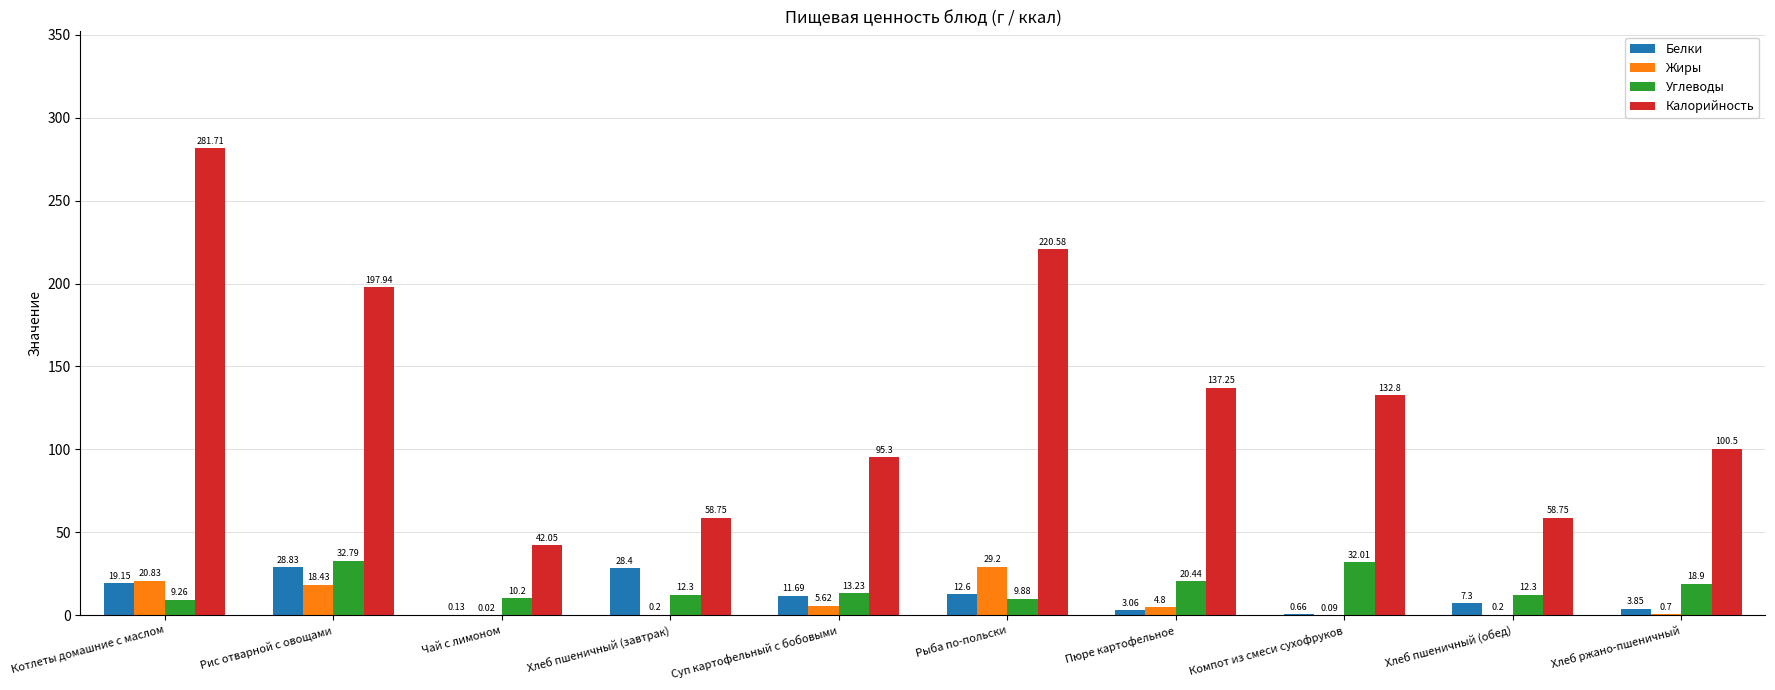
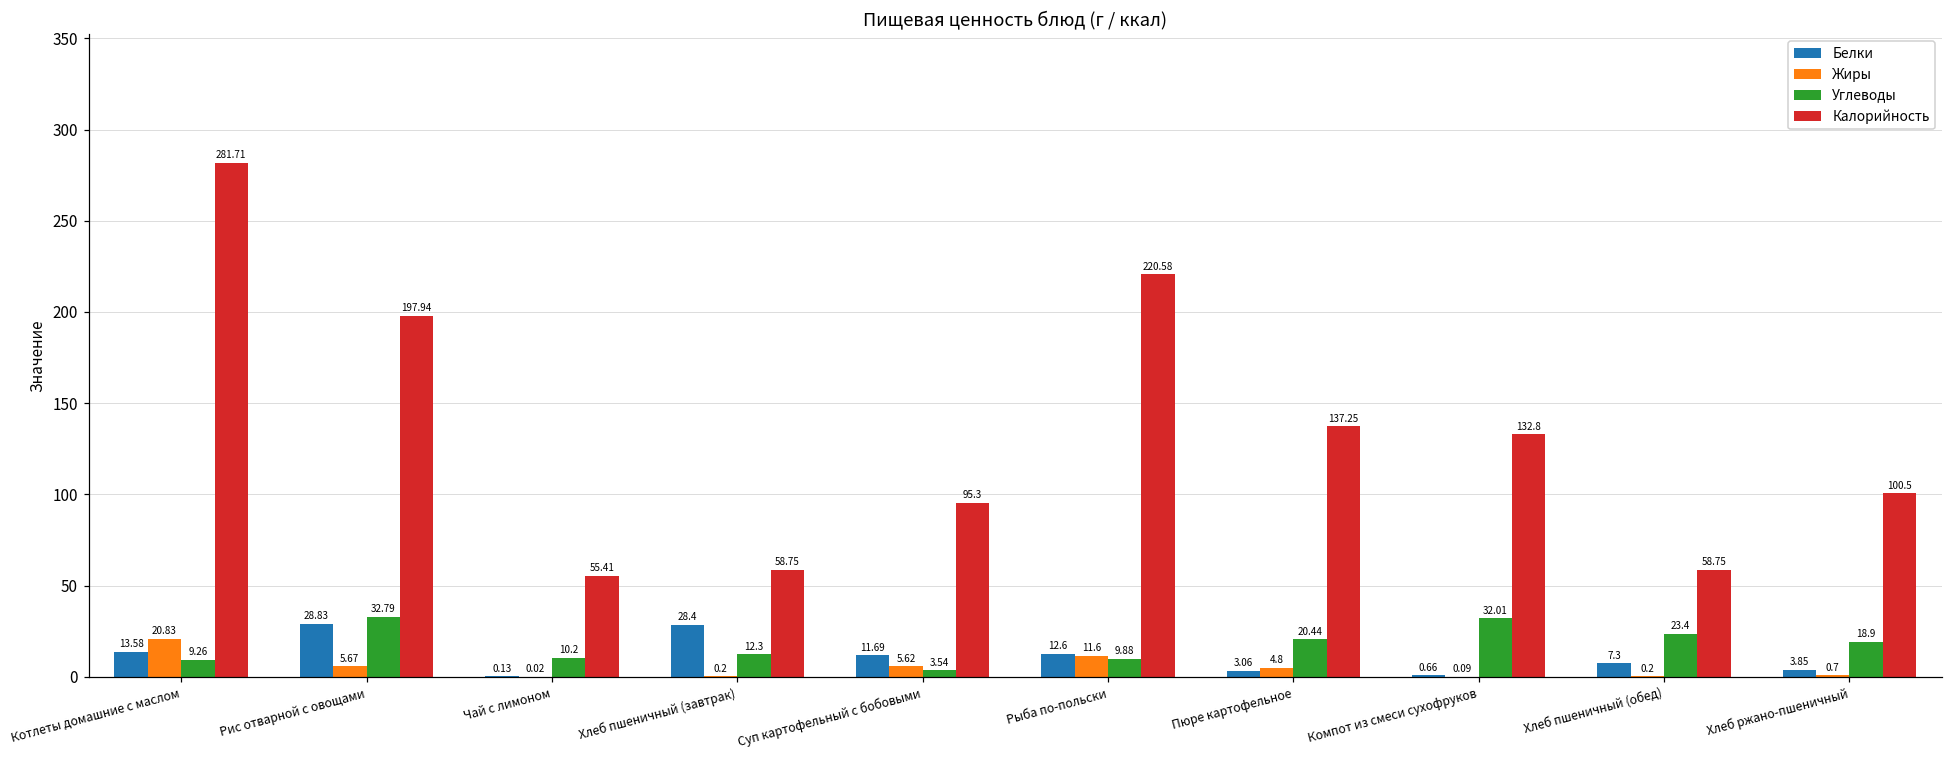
  {
    "Белки": {
-     "Котлеты домашние с маслом": 19.15,
+     "Котлеты домашние с маслом": 13.58,
      "Рис отварной с овощами": 28.83,
      "Чай с лимоном": 0.13,
      "Хлеб пшеничный (завтрак)": 28.4,
      "Суп картофельный с бобовыми": 11.69,
      "Рыба по-польски": 12.6,
      "Пюре картофельное": 3.06,
      "Компот из смеси сухофруков": 0.66,
      "Хлеб пшеничный (обед)": 7.3,
      "Хлеб ржано-пшеничный": 3.85
    },
    "Жиры": {
      "Котлеты домашние с маслом": 20.83,
-     "Рис отварной с овощами": 18.43,
+     "Рис отварной с овощами": 5.67,
      "Чай с лимоном": 0.02,
      "Хлеб пшеничный (завтрак)": 0.2,
      "Суп картофельный с бобовыми": 5.62,
-     "Рыба по-польски": 29.2,
+     "Рыба по-польски": 11.6,
      "Пюре картофельное": 4.8,
      "Компот из смеси сухофруков": 0.09,
      "Хлеб пшеничный (обед)": 0.2,
      "Хлеб ржано-пшеничный": 0.7
    },
    "Углеводы": {
      "Котлеты домашние с маслом": 9.26,
      "Рис отварной с овощами": 32.79,
      "Чай с лимоном": 10.2,
      "Хлеб пшеничный (завтрак)": 12.3,
-     "Суп картофельный с бобовыми": 13.23,
+     "Суп картофельный с бобовыми": 3.54,
      "Рыба по-польски": 9.88,
      "Пюре картофельное": 20.44,
      "Компот из смеси сухофруков": 32.01,
-     "Хлеб пшеничный (обед)": 12.3,
+     "Хлеб пшеничный (обед)": 23.4,
      "Хлеб ржано-пшеничный": 18.9
    },
    "Калорийность": {
      "Котлеты домашние с маслом": 281.71,
      "Рис отварной с овощами": 197.94,
-     "Чай с лимоном": 42.05,
+     "Чай с лимоном": 55.41,
      "Хлеб пшеничный (завтрак)": 58.75,
      "Суп картофельный с бобовыми": 95.3,
      "Рыба по-польски": 220.58,
      "Пюре картофельное": 137.25,
      "Компот из смеси сухофруков": 132.8,
      "Хлеб пшеничный (обед)": 58.75,
      "Хлеб ржано-пшеничный": 100.5
    }
  }
